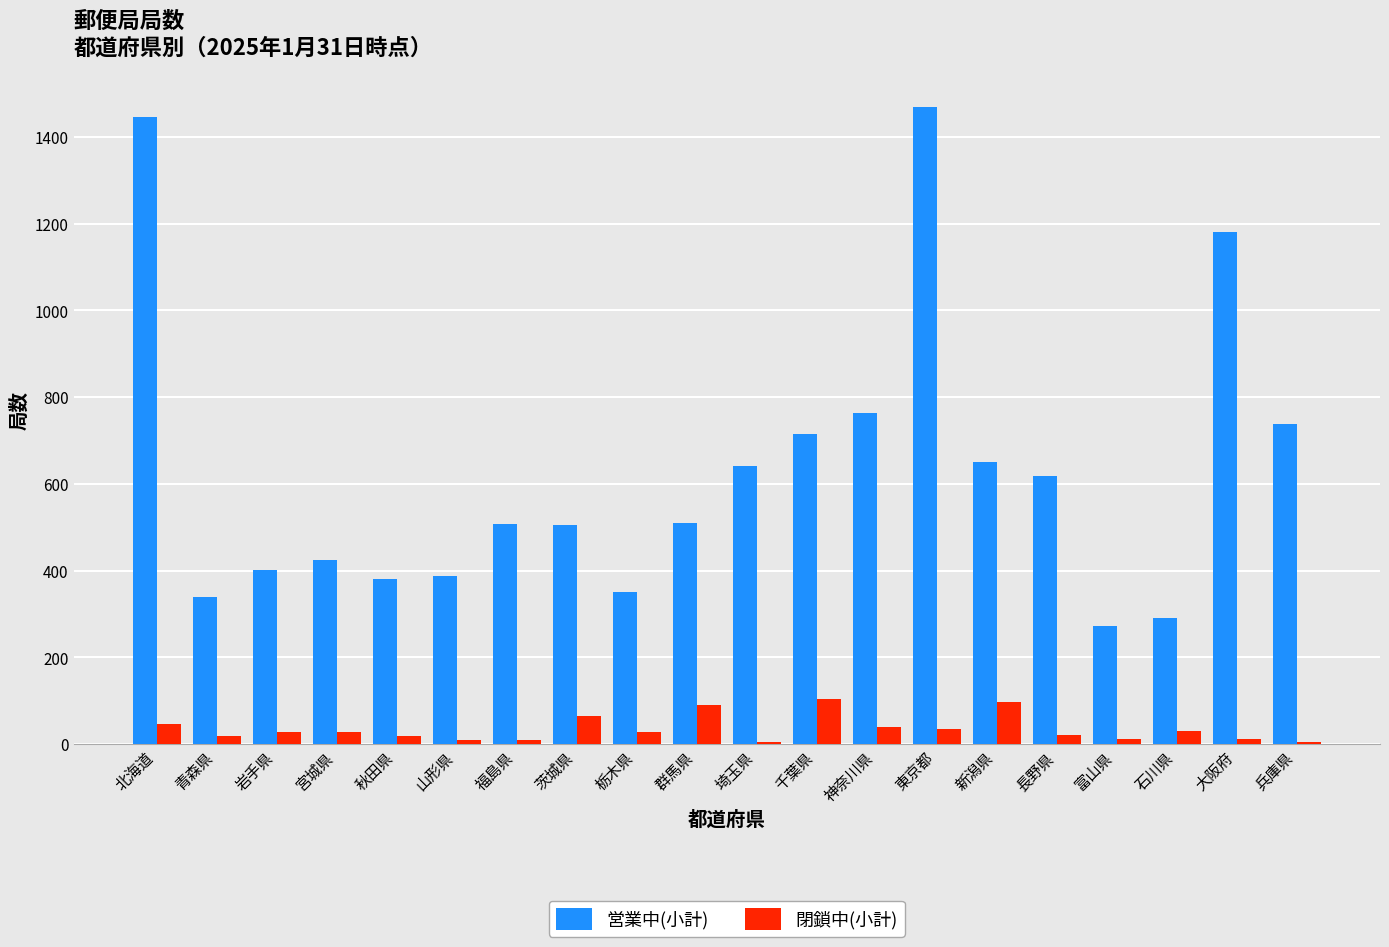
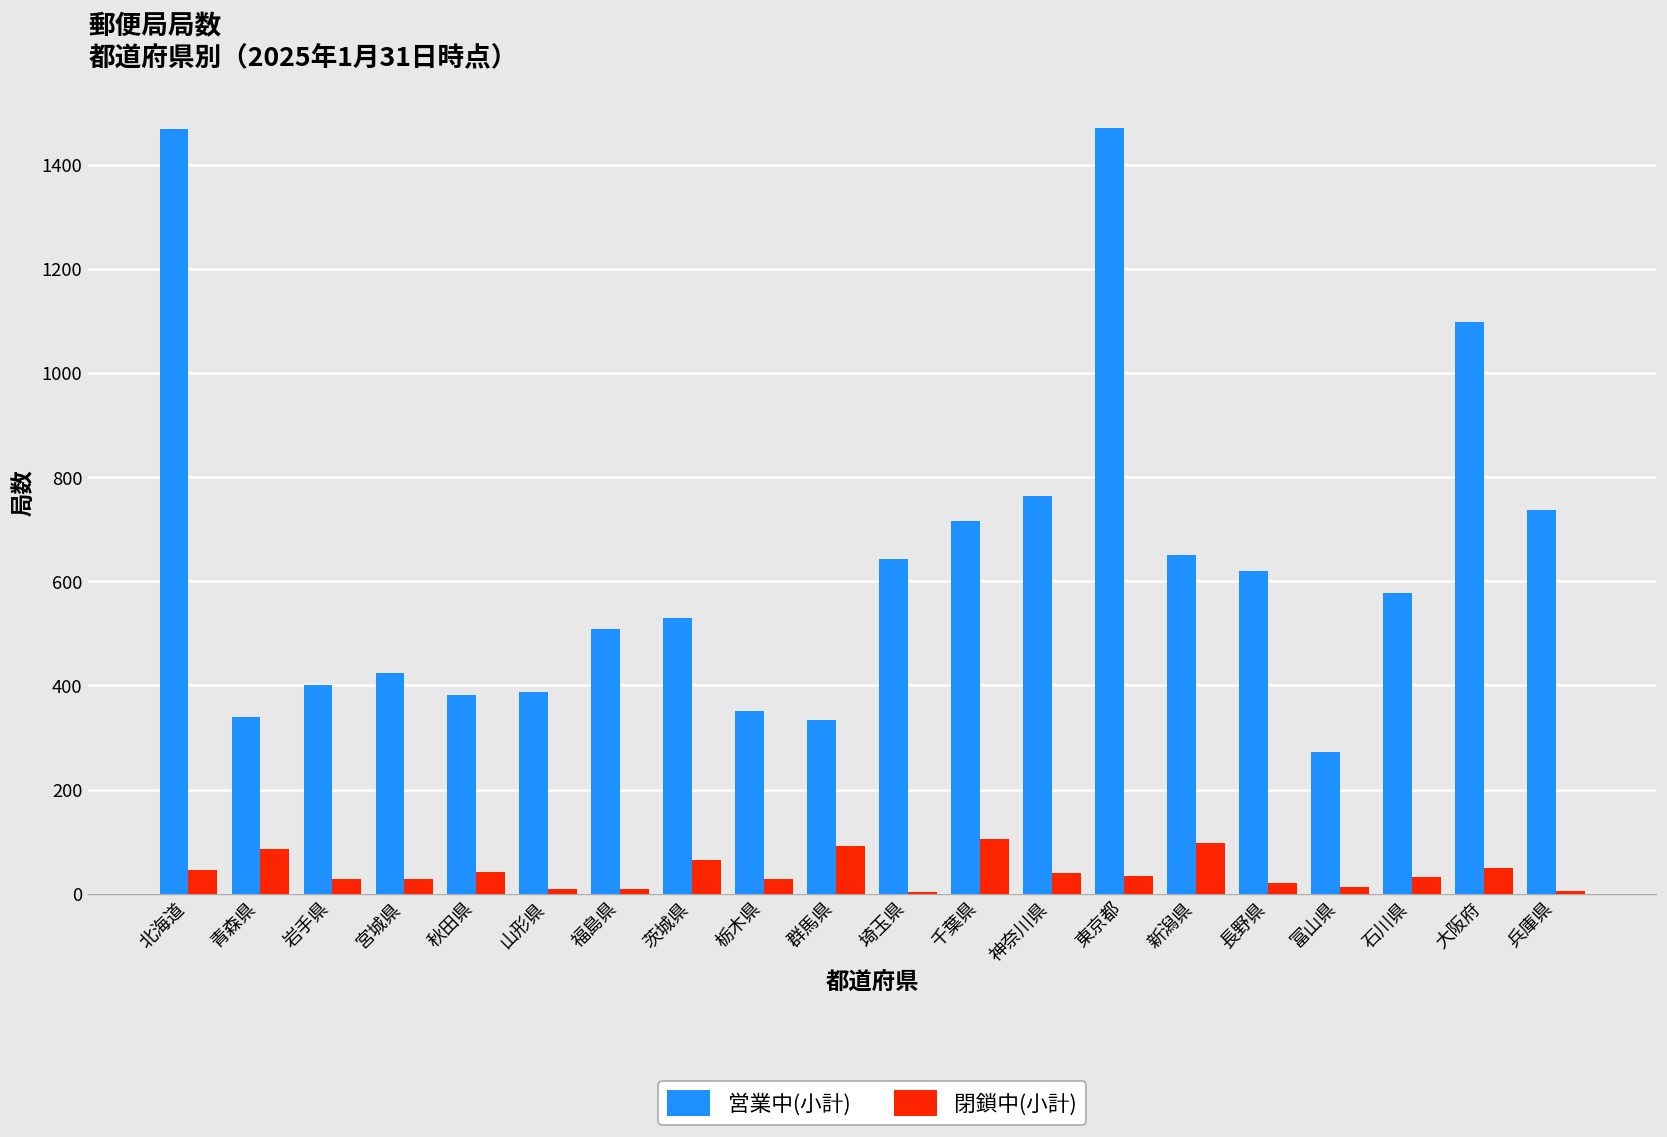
  {
    "営業中(小計)": {
-     "北海道": 1450,
+     "北海道": 1470,
      "青森県": 340,
      "岩手県": 400,
      "宮城県": 420,
      "秋田県": 380,
      "山形県": 390,
      "福島県": 510,
-     "茨城県": 510,
+     "茨城県": 530,
      "栃木県": 350,
-     "群馬県": 510,
+     "群馬県": 330,
      "埼玉県": 640,
      "千葉県": 720,
      "神奈川県": 760,
      "東京都": 1470,
      "新潟県": 650,
      "長野県": 620,
      "富山県": 270,
-     "石川県": 290,
-     "大阪府": 1180,
+     "石川県": 580,
+     "大阪府": 1100,
      "兵庫県": 740
    },
    "閉鎖中(小計)": {
      "北海道": 50,
-     "青森県": 20,
+     "青森県": 90,
      "岩手県": 30,
      "宮城県": 30,
-     "秋田県": 20,
+     "秋田県": 40,
      "山形県": 10,
      "福島県": 10,
      "茨城県": 60,
      "栃木県": 30,
      "群馬県": 90,
      "千葉県": 100,
      "神奈川県": 40,
      "東京都": 30,
      "新潟県": 100,
      "長野県": 20,
      "富山県": 10,
      "石川県": 30,
-     "大阪府": 10,
+     "大阪府": 50,
      "兵庫県": 10
    }
  }
